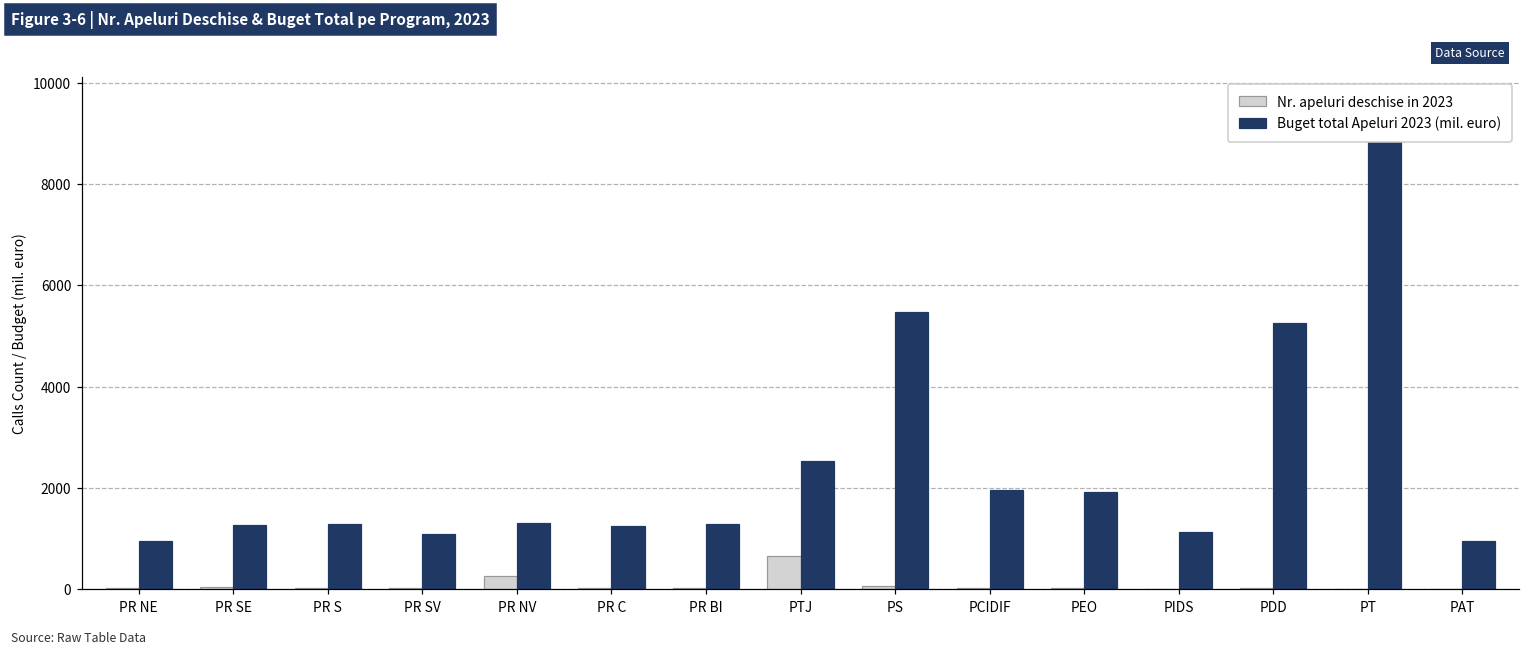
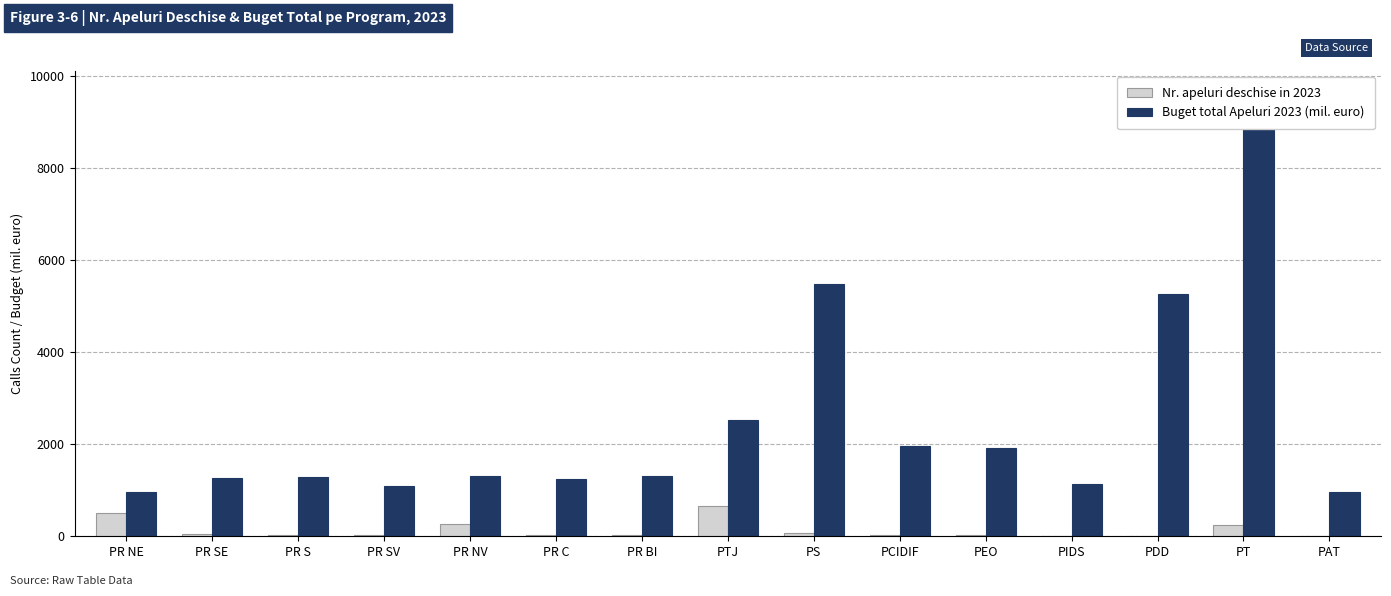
  {
    "Nr. apeluri deschise in 2023": {
-     "PR NE": 0,
+     "PR NE": 500,
      "PR NV": 300,
      "PTJ": 700,
      "PS": 100,
-     "PT": 0
+     "PT": 200
    },
    "Buget total Apeluri 2023 (mil. euro)": {
      "PR NE": 1000,
      "PR SE": 1300,
      "PR S": 1300,
      "PR SV": 1100,
      "PR NV": 1300,
      "PR C": 1200,
      "PR BI": 1300,
      "PTJ": 2500,
      "PS": 5500,
      "PCIDIF": 2000,
      "PEO": 1900,
      "PIDS": 1100,
      "PDD": 5300,
      "PAT": 1000
    }
  }
